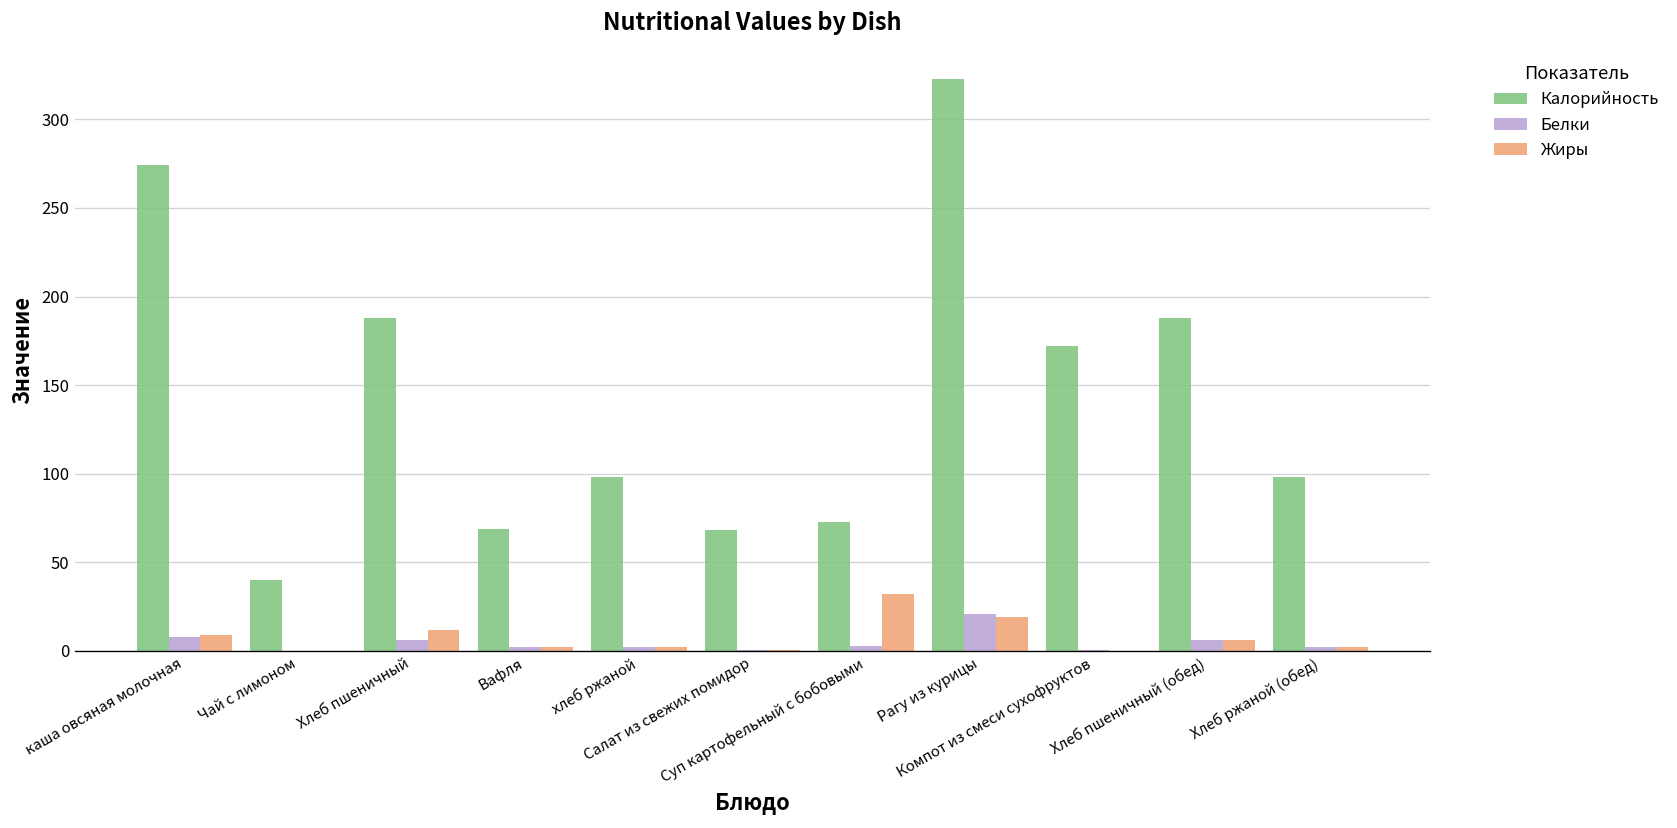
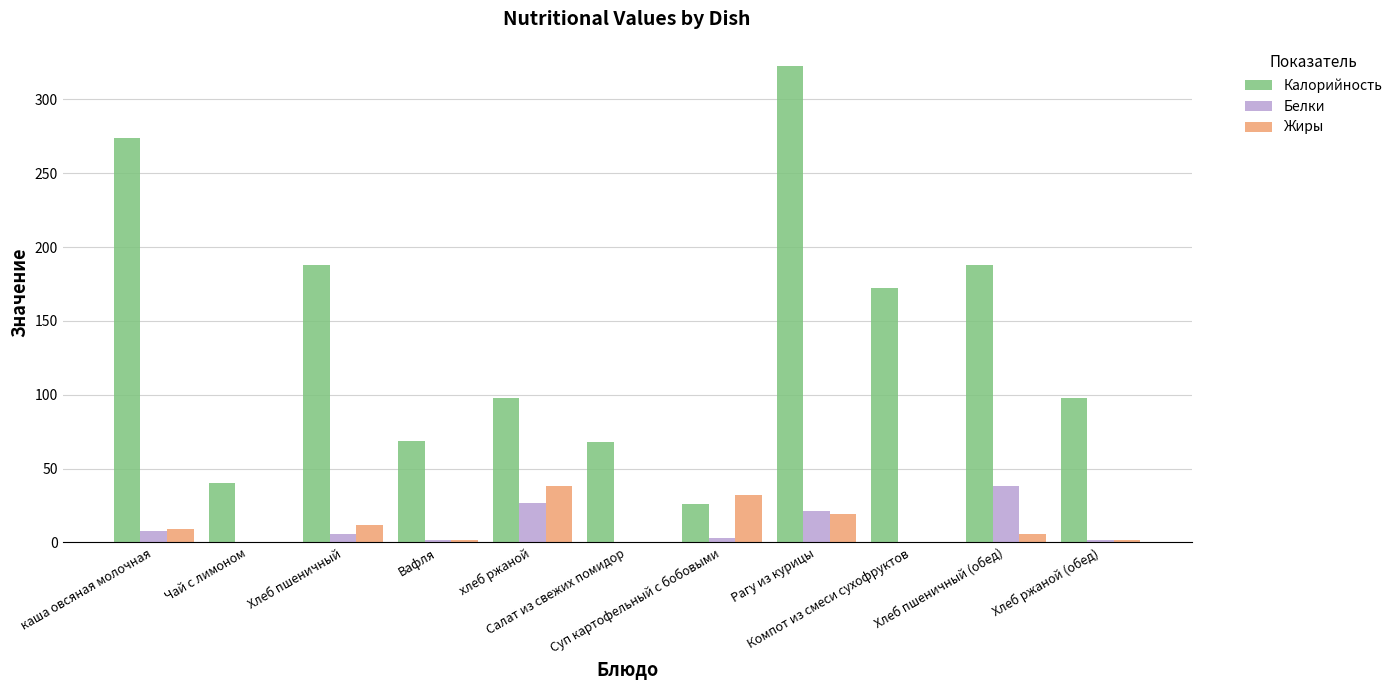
  {
    "Калорийность": {
      "каша овсяная молочная": 274,
      "Чай с лимоном": 40,
      "Хлеб пшеничный": 188,
      "Вафля": 69,
      "хлеб ржаной": 98,
      "Салат из свежих помидор": 68,
-     "Суп картофельный с бобовыми": 73,
+     "Суп картофельный с бобовыми": 26,
      "Рагу из курицы": 323,
      "Компот из смеси сухофруктов": 172,
      "Хлеб пшеничный (обед)": 188,
      "Хлеб ржаной (обед)": 98
    },
    "Белки": {
      "каша овсяная молочная": 8,
      "Чай с лимоном": 0,
      "Хлеб пшеничный": 6,
      "Вафля": 2,
-     "хлеб ржаной": 2,
+     "хлеб ржаной": 27,
      "Суп картофельный с бобовыми": 3,
      "Рагу из курицы": 21,
-     "Хлеб пшеничный (обед)": 6,
+     "Хлеб пшеничный (обед)": 38,
      "Хлеб ржаной (обед)": 2
    },
    "Жиры": {
      "каша овсяная молочная": 9,
      "Чай с лимоном": 0,
      "Хлеб пшеничный": 12,
      "Вафля": 2,
-     "хлеб ржаной": 2,
+     "хлеб ржаной": 38,
      "Суп картофельный с бобовыми": 32,
      "Рагу из курицы": 19,
      "Компот из смеси сухофруктов": 0,
      "Хлеб пшеничный (обед)": 6,
      "Хлеб ржаной (обед)": 2
    }
  }
